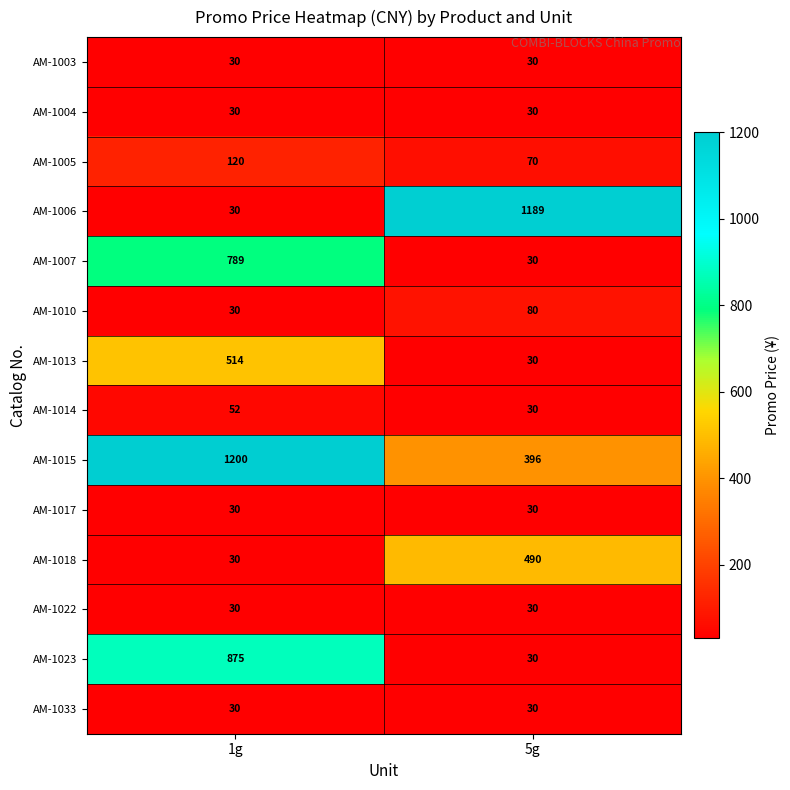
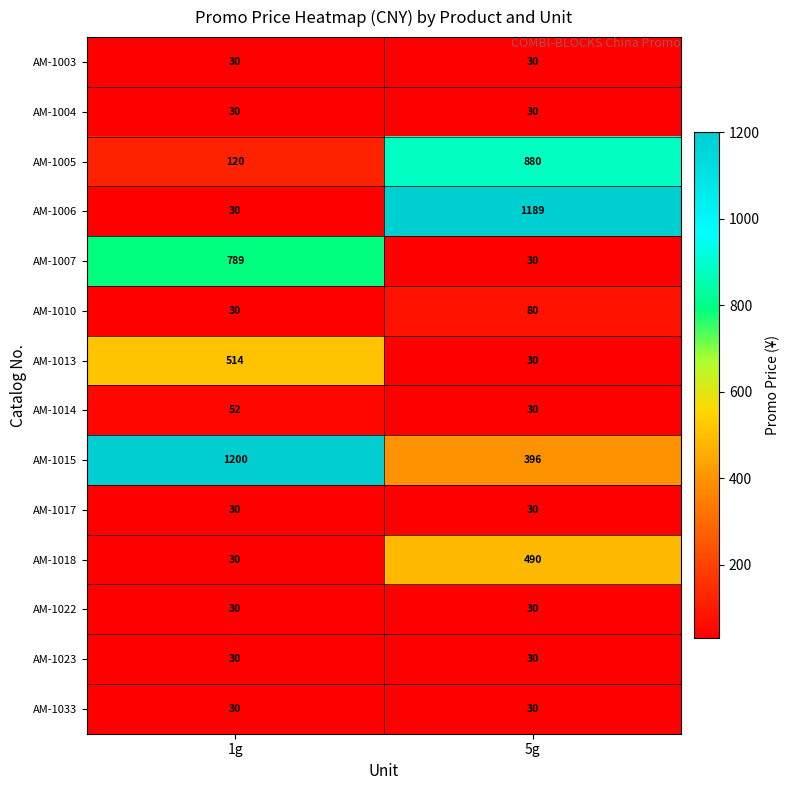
  {
    "AM-1003": {
      "1g": 30
    },
    "AM-1004": {
      "1g": 30,
      "5g": 30
    },
    "AM-1005": {
      "1g": 120,
-     "5g": 70
+     "5g": 880
    },
    "AM-1006": {
      "1g": 30,
      "5g": 1189
    },
    "AM-1007": {
      "1g": 789,
      "5g": 30
    },
    "AM-1010": {
      "1g": 30,
      "5g": 80
    },
    "AM-1013": {
      "1g": 514,
      "5g": 30
    },
    "AM-1014": {
      "1g": 52,
      "5g": 30
    },
    "AM-1015": {
      "1g": 1200,
      "5g": 396
    },
    "AM-1017": {
      "1g": 30,
      "5g": 30
    },
    "AM-1018": {
      "1g": 30,
      "5g": 490
    },
    "AM-1022": {
      "1g": 30,
      "5g": 30
    },
    "AM-1023": {
-     "1g": 875,
+     "1g": 30,
      "5g": 30
    },
    "AM-1033": {
      "1g": 30,
      "5g": 30
    }
  }
